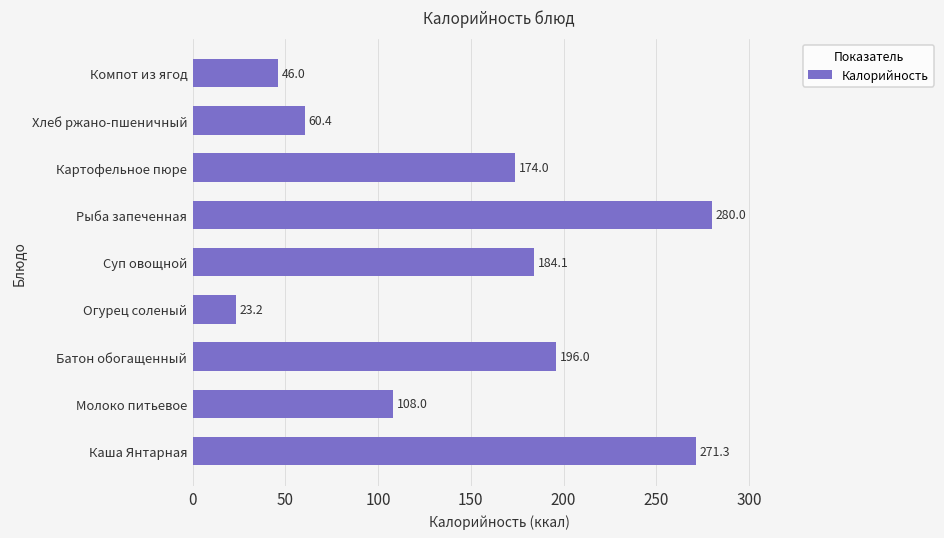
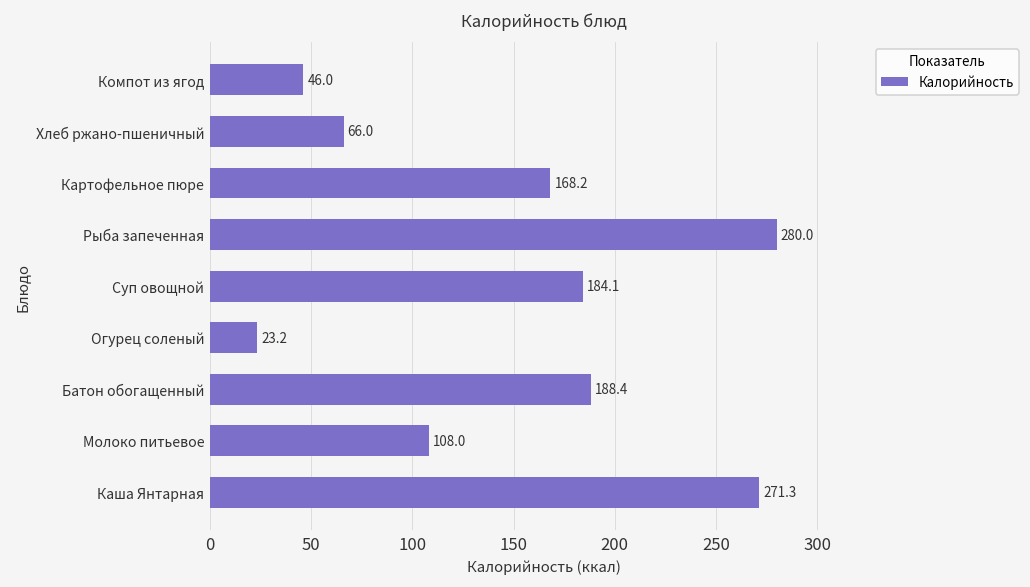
  {
    "Компот из ягод": 46.0,
-   "Хлеб ржано-пшеничный": 60.4,
-   "Картофельное пюре": 174.0,
+   "Хлеб ржано-пшеничный": 66.0,
+   "Картофельное пюре": 168.2,
    "Рыба запеченная": 280.0,
    "Суп овощной": 184.1,
    "Огурец соленый": 23.2,
-   "Батон обогащенный": 196.0,
+   "Батон обогащенный": 188.4,
    "Молоко питьевое": 108.0,
    "Каша Янтарная": 271.3
  }
